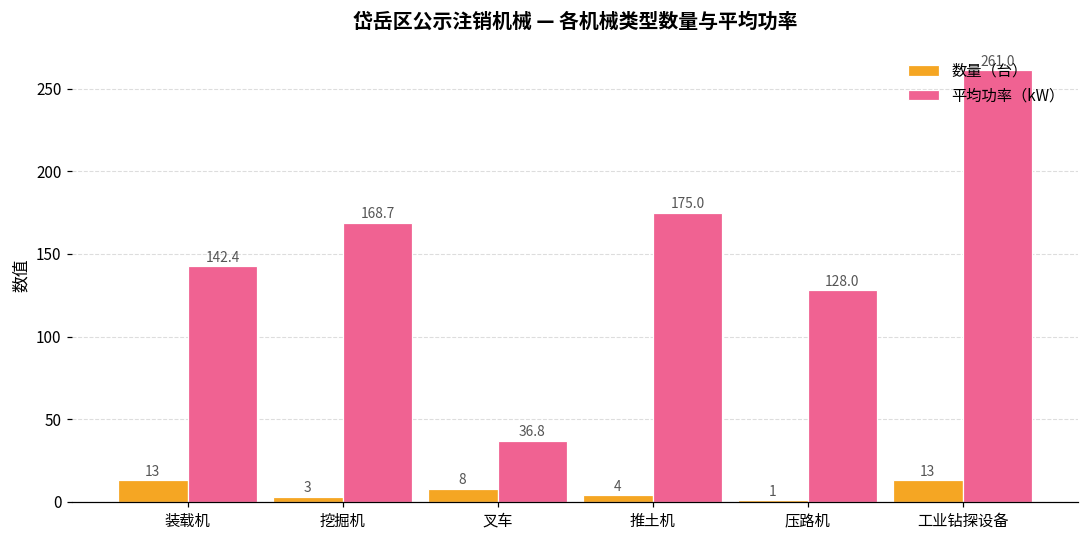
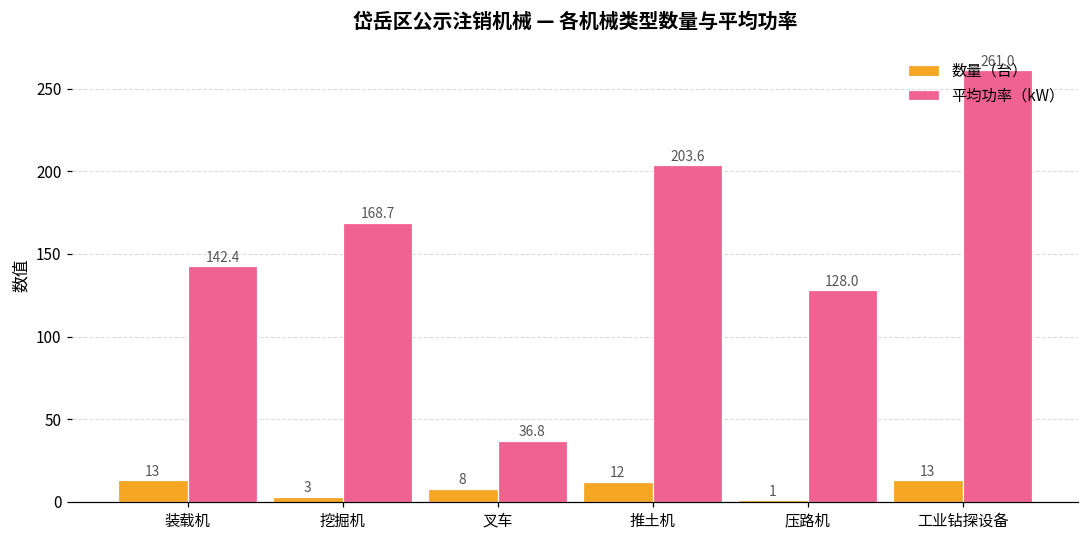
  {
    "数量（台）": {
      "装载机": 13,
      "挖掘机": 3,
      "叉车": 8,
-     "推土机": 4,
+     "推土机": 12,
      "压路机": 1,
      "工业钻探设备": 13
    },
    "平均功率（kW）": {
      "装载机": 142.4,
      "挖掘机": 168.7,
      "叉车": 36.8,
-     "推土机": 175.0,
+     "推土机": 203.6,
      "压路机": 128.0,
      "工业钻探设备": 261.0
    }
  }
